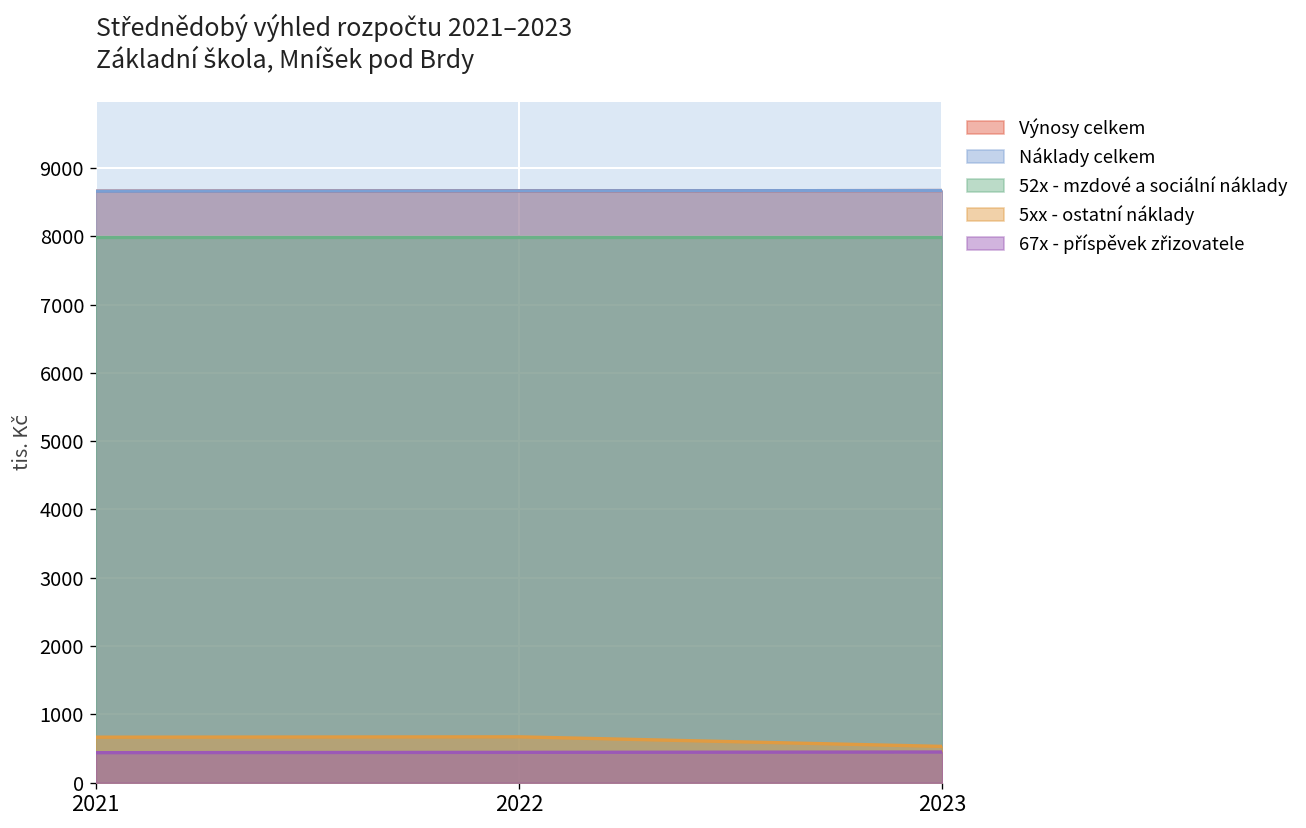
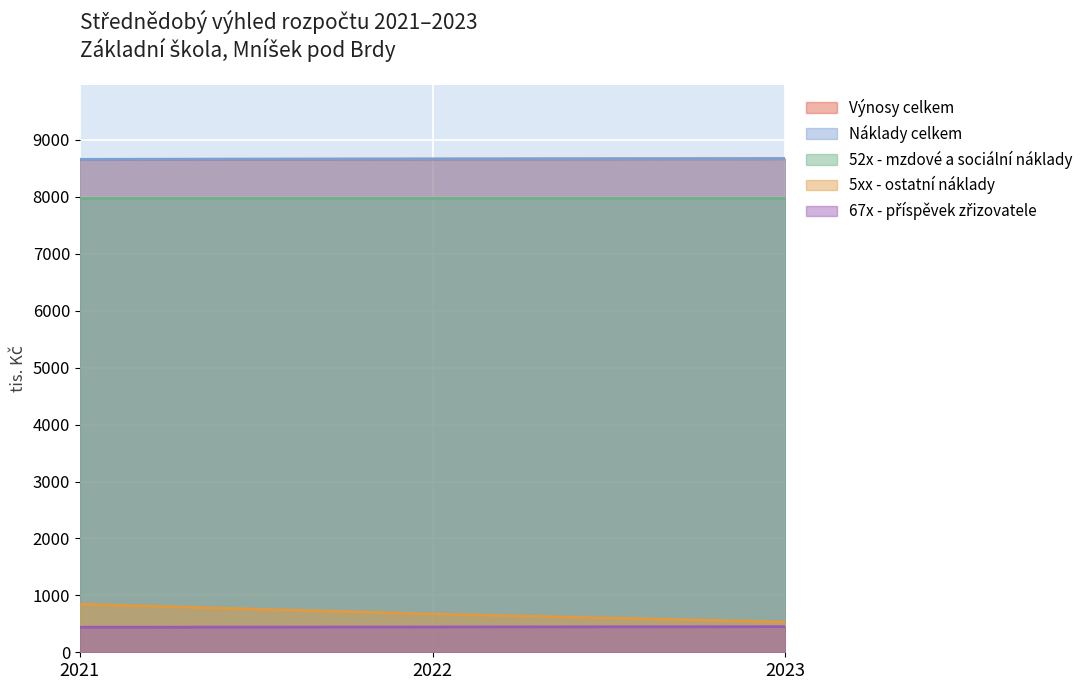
  {
    "5xx - ostatní náklady": {
-     "2021": 700,
+     "2021": 800,
      "2022": 700,
      "2023": 500
    }
  }
